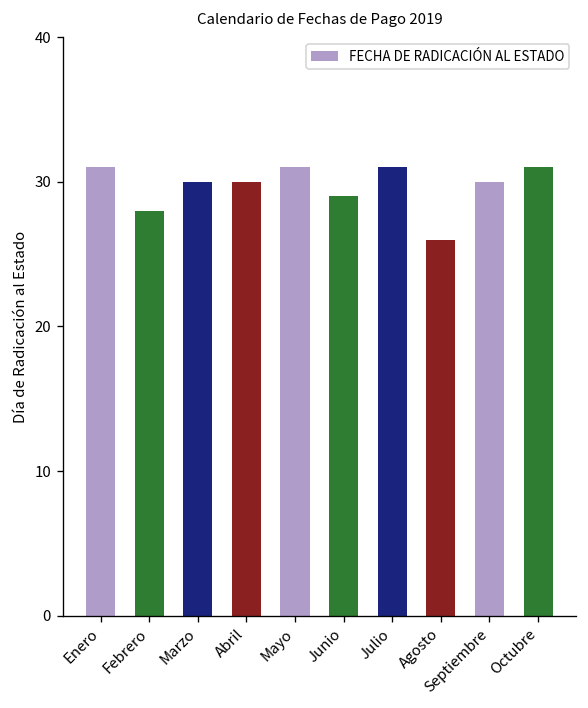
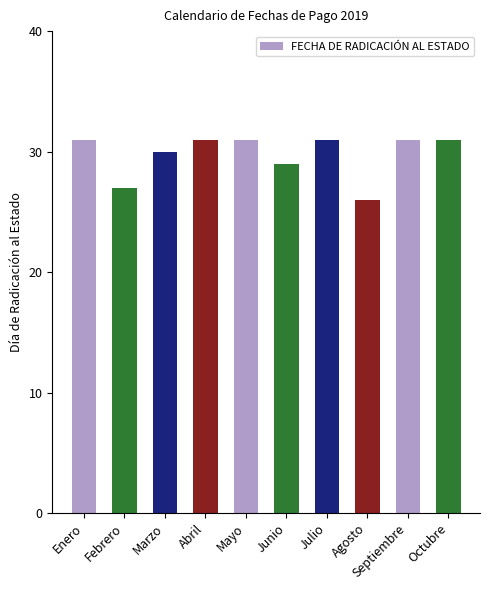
  {
    "Enero": 31,
-   "Febrero": 28,
+   "Febrero": 27,
    "Marzo": 30,
-   "Abril": 30,
+   "Abril": 31,
    "Mayo": 31,
    "Junio": 29,
    "Julio": 31,
    "Agosto": 26,
-   "Septiembre": 30,
+   "Septiembre": 31,
    "Octubre": 31
  }
